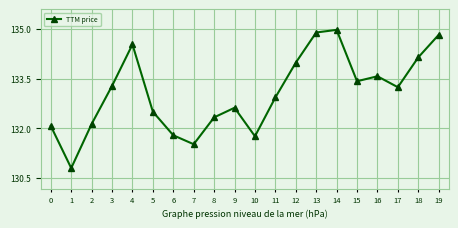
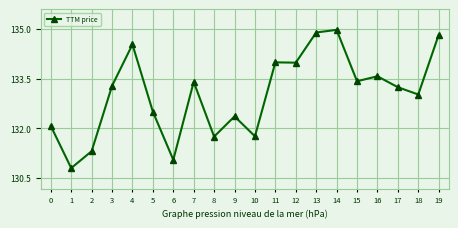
  {
    "0": 132.1,
    "1": 130.8,
-   "2": 132.1,
+   "2": 131.3,
    "3": 133.3,
    "4": 134.5,
    "5": 132.5,
-   "6": 131.8,
-   "7": 131.5,
-   "8": 132.3,
-   "9": 132.6,
+   "6": 131.1,
+   "7": 133.4,
+   "8": 131.8,
+   "9": 132.4,
    "10": 131.8,
-   "11": 132.9,
+   "11": 134.0,
    "12": 134.0,
    "13": 134.9,
    "14": 135.0,
    "15": 133.4,
    "16": 133.6,
    "17": 133.2,
-   "18": 134.1,
+   "18": 133.0,
    "19": 134.8
  }
